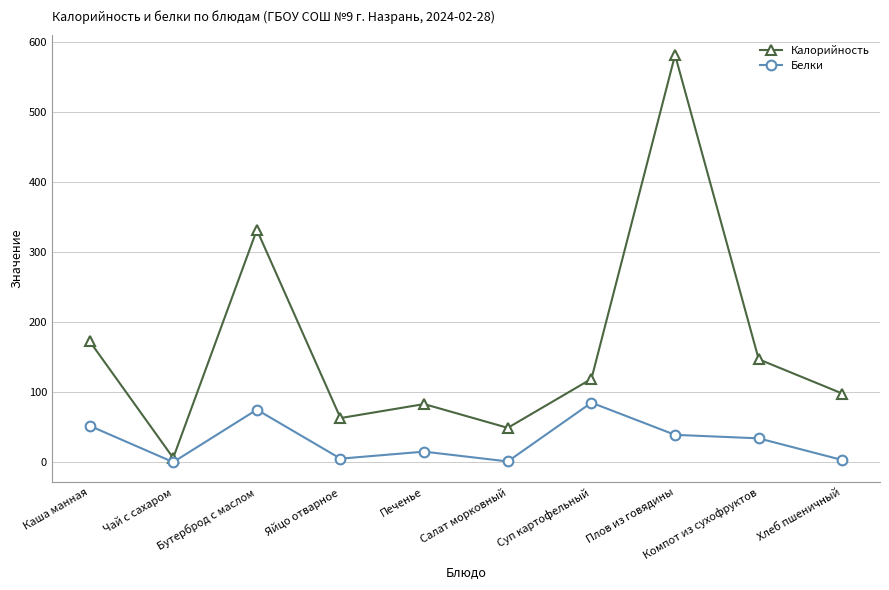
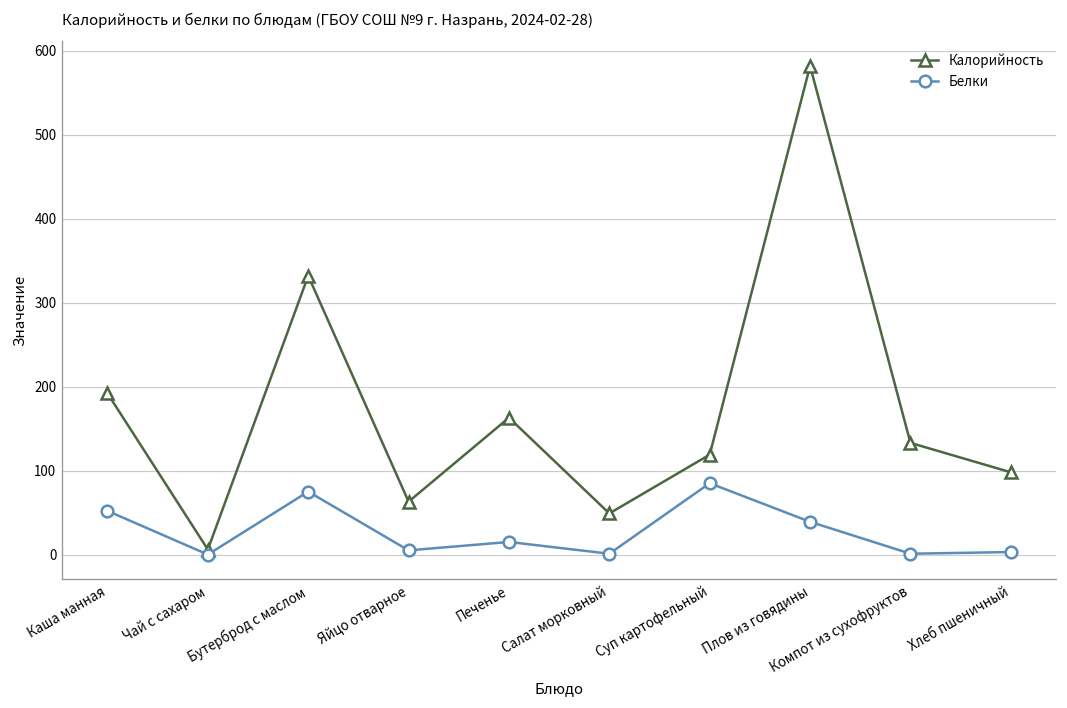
  {
    "Калорийность": {
-     "Каша манная": 170,
+     "Каша манная": 190,
      "Чай с сахаром": 10,
      "Бутерброд с маслом": 330,
      "Яйцо отварное": 60,
-     "Печенье": 80,
+     "Печенье": 160,
      "Салат морковный": 50,
      "Суп картофельный": 120,
      "Плов из говядины": 580,
-     "Компот из сухофруктов": 150,
+     "Компот из сухофруктов": 130,
      "Хлеб пшеничный": 100
    },
    "Белки": {
      "Каша манная": 50,
      "Чай с сахаром": 0,
      "Бутерброд с маслом": 80,
      "Яйцо отварное": 10,
      "Печенье": 20,
      "Салат морковный": 0,
      "Суп картофельный": 90,
      "Плов из говядины": 40,
-     "Компот из сухофруктов": 30,
+     "Компот из сухофруктов": 0,
      "Хлеб пшеничный": 0
    }
  }
